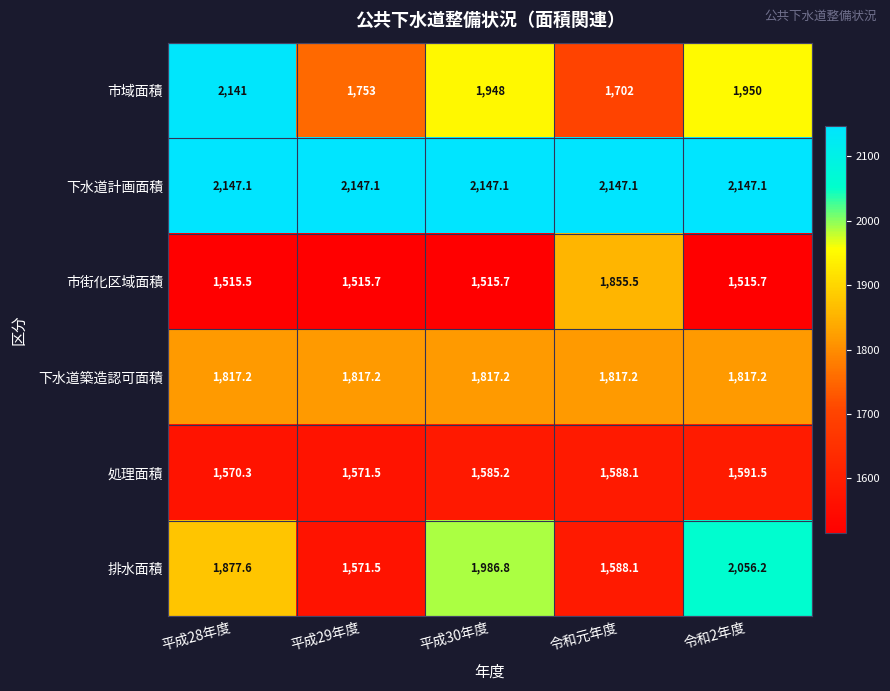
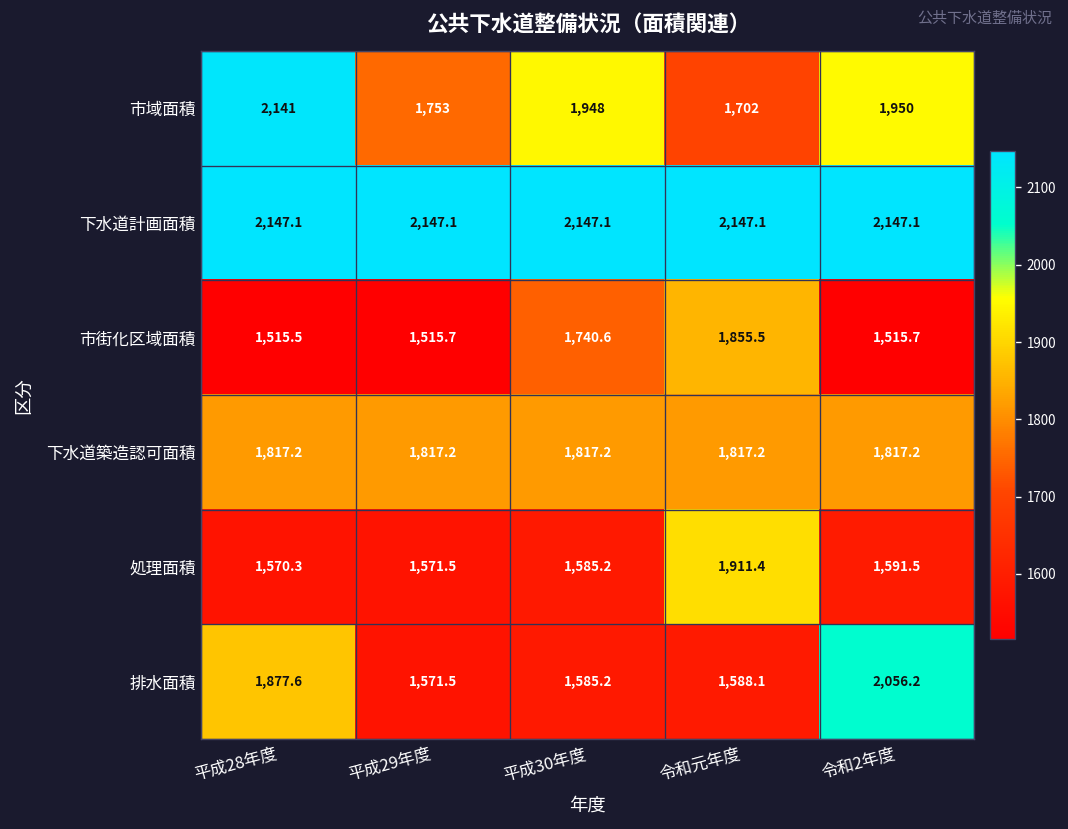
  {
    "市域面積": {
      "平成28年度": "2,141",
      "平成29年度": "1,753",
      "平成30年度": "1,948",
      "令和元年度": "1,702",
      "令和2年度": "1,950"
    },
    "下水道計画面積": {
      "平成28年度": "2,147.1",
      "平成29年度": "2,147.1",
      "平成30年度": "2,147.1",
      "令和元年度": "2,147.1",
      "令和2年度": "2,147.1"
    },
    "市街化区域面積": {
      "平成28年度": "1,515.5",
      "平成29年度": "1,515.7",
-     "平成30年度": "1,515.7",
+     "平成30年度": "1,740.6",
      "令和元年度": "1,855.5",
      "令和2年度": "1,515.7"
    },
    "下水道築造認可面積": {
      "平成28年度": "1,817.2",
      "平成29年度": "1,817.2",
      "平成30年度": "1,817.2",
      "令和元年度": "1,817.2",
      "令和2年度": "1,817.2"
    },
    "処理面積": {
      "平成28年度": "1,570.3",
      "平成29年度": "1,571.5",
      "平成30年度": "1,585.2",
-     "令和元年度": "1,588.1",
+     "令和元年度": "1,911.4",
      "令和2年度": "1,591.5"
    },
    "排水面積": {
      "平成28年度": "1,877.6",
      "平成29年度": "1,571.5",
-     "平成30年度": "1,986.8",
+     "平成30年度": "1,585.2",
      "令和元年度": "1,588.1",
      "令和2年度": "2,056.2"
    }
  }
